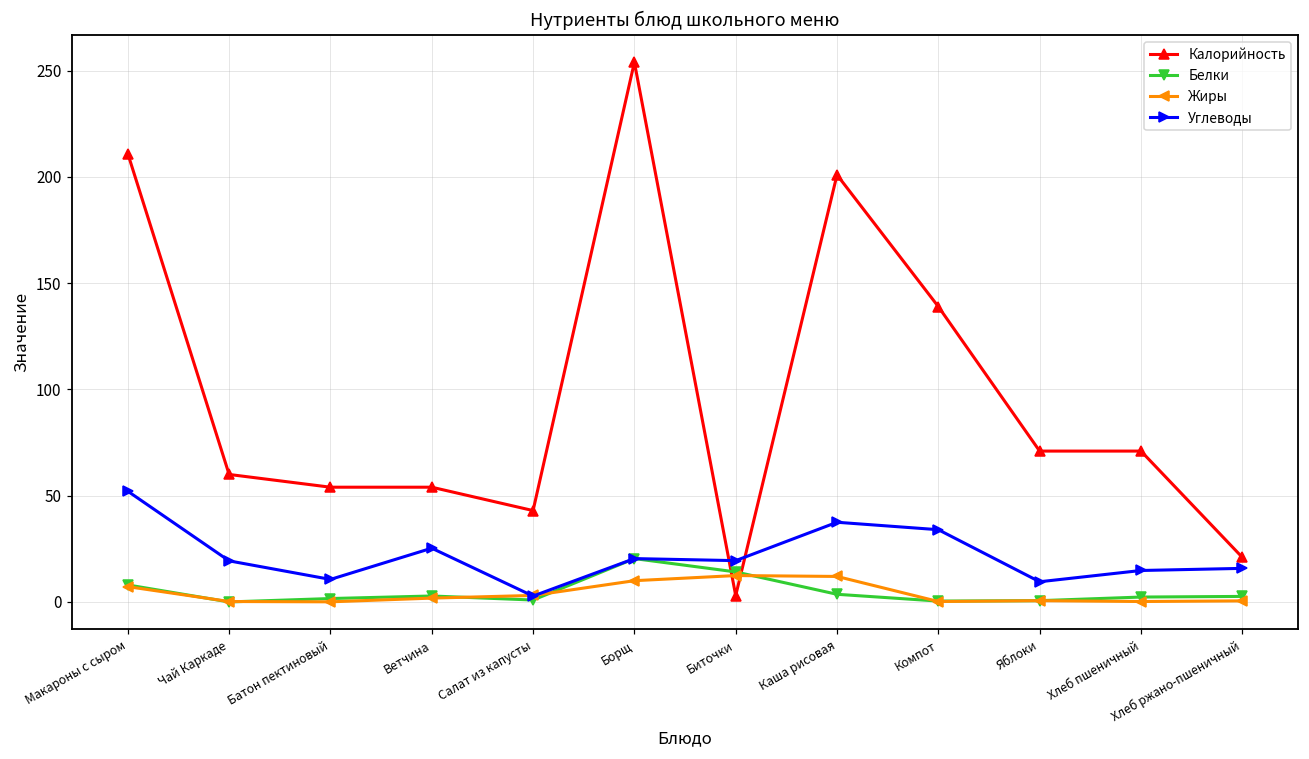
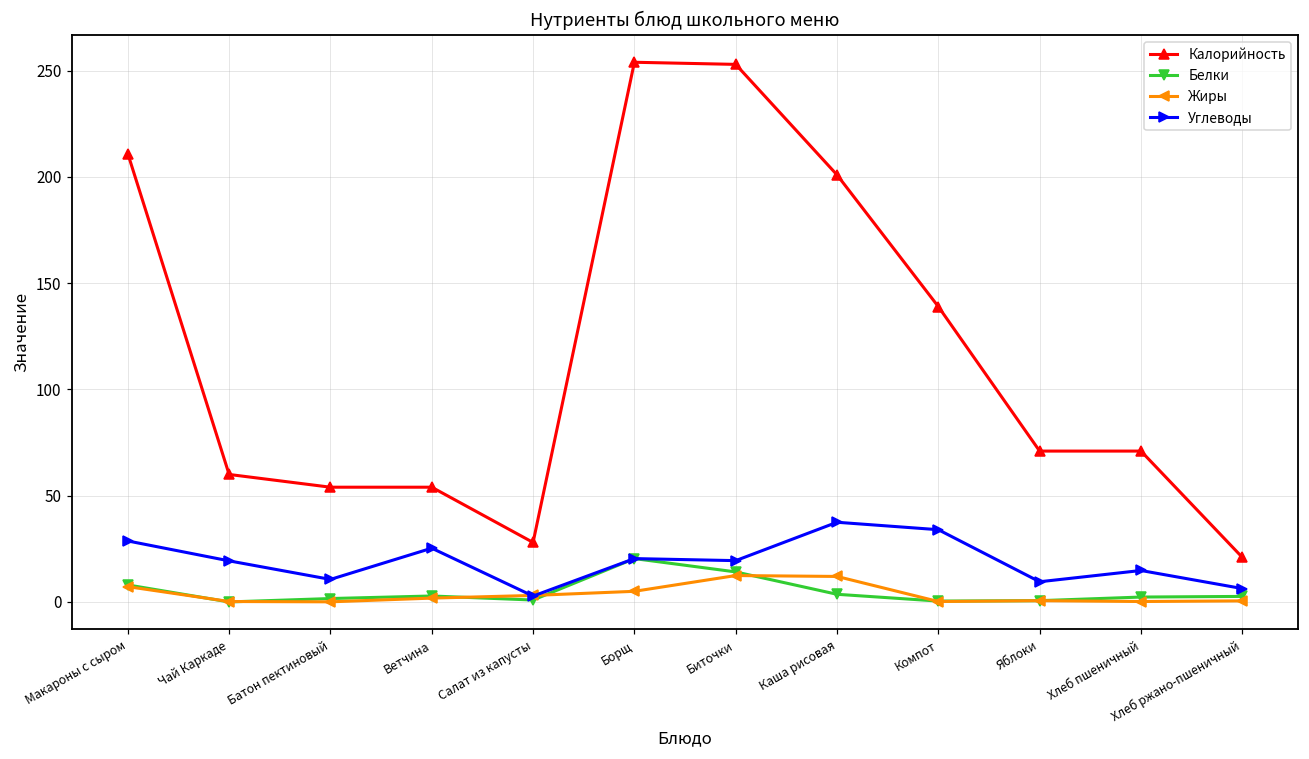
  {
    "Калорийность": {
      "Макароны с сыром": 211,
      "Чай Каркаде": 60,
      "Батон пектиновый": 54,
      "Ветчина": 54,
-     "Салат из капусты": 43,
+     "Салат из капусты": 28,
      "Борщ": 254,
-     "Биточки": 3,
+     "Биточки": 253,
      "Каша рисовая": 201,
      "Компот": 139,
      "Яблоки": 71,
      "Хлеб пшеничный": 71,
      "Хлеб ржано-пшеничный": 21
    },
    "Белки": {
      "Батон пектиновый": 2,
      "Салат из капусты": 1,
      "Биточки": 14,
      "Каша рисовая": 4,
      "Хлеб пшеничный": 2,
      "Хлеб ржано-пшеничный": 3
    },
    "Жиры": {
      "Батон пектиновый": 0,
-     "Борщ": 10,
+     "Борщ": 5,
      "Биточки": 12,
      "Каша рисовая": 12,
      "Хлеб пшеничный": 0,
      "Хлеб ржано-пшеничный": 1
    },
    "Углеводы": {
-     "Макароны с сыром": 52,
+     "Макароны с сыром": 29,
      "Чай Каркаде": 19,
      "Батон пектиновый": 11,
      "Ветчина": 25,
      "Биточки": 19,
      "Каша рисовая": 38,
      "Компот": 34,
      "Яблоки": 10,
      "Хлеб пшеничный": 15,
-     "Хлеб ржано-пшеничный": 16
+     "Хлеб ржано-пшеничный": 6
    }
  }
